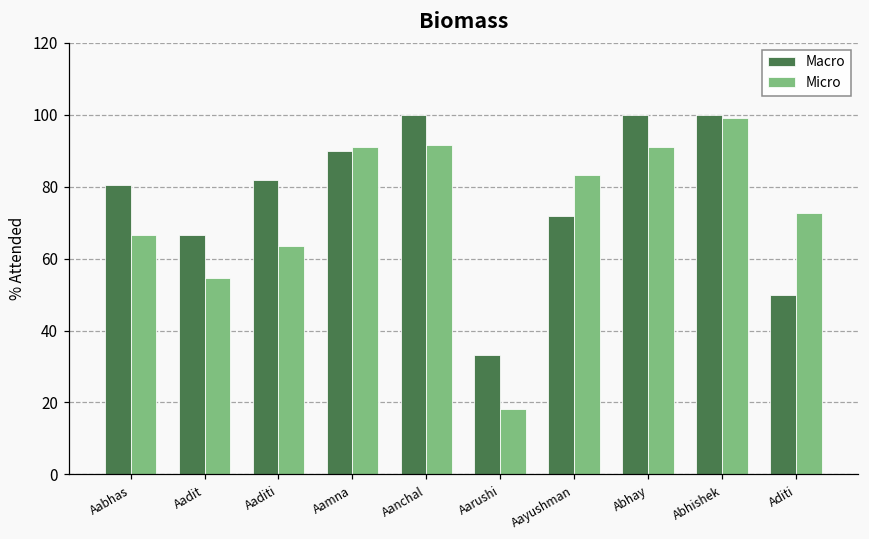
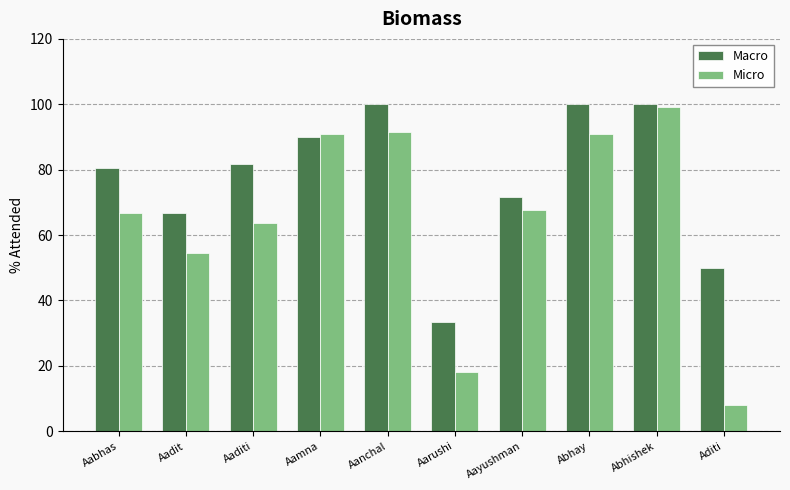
  {
    "Macro": {
      "Aabhas": 81,
      "Aadit": 67,
      "Aaditi": 82,
      "Aamna": 90,
      "Aanchal": 100,
      "Aarushi": 33,
      "Aayushman": 72,
      "Abhay": 100,
      "Abhishek": 100,
      "Aditi": 50
    },
    "Micro": {
      "Aabhas": 67,
      "Aadit": 55,
      "Aaditi": 64,
      "Aamna": 91,
      "Aanchal": 92,
      "Aarushi": 18,
-     "Aayushman": 83,
+     "Aayushman": 68,
      "Abhay": 91,
      "Abhishek": 99,
-     "Aditi": 73
+     "Aditi": 8
    }
  }
